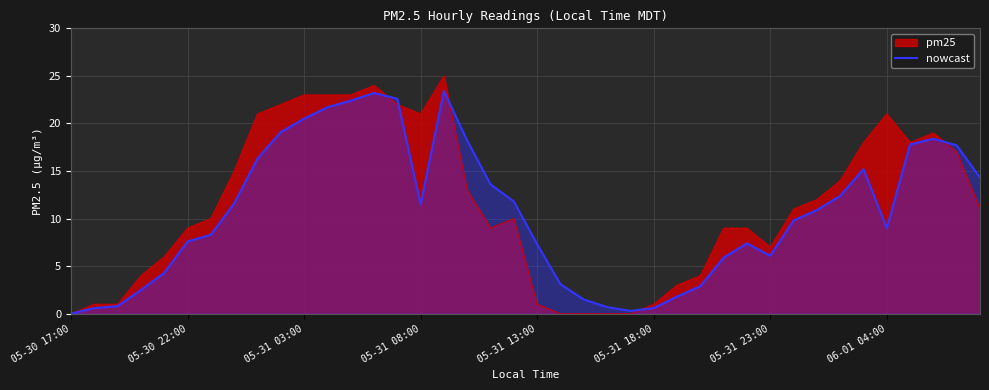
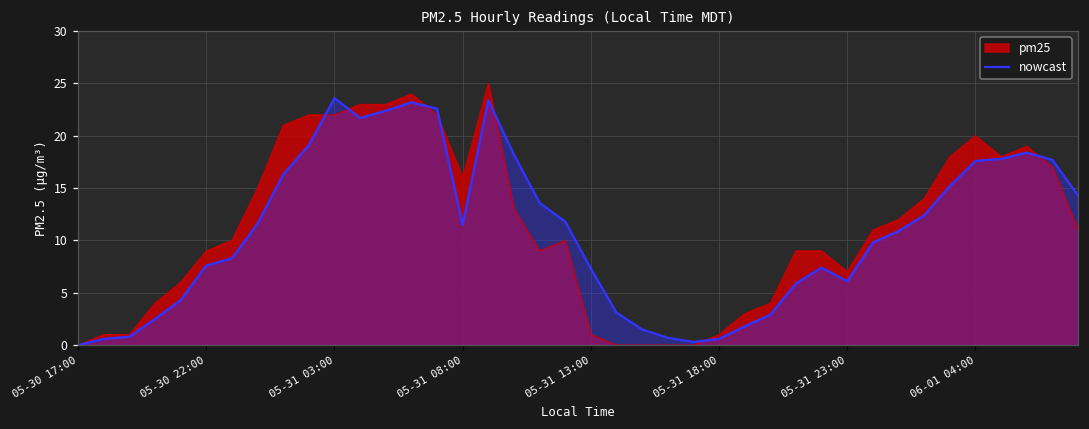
  {
    "pm25": {
      "05-30 22:00": 9,
-     "05-31 03:00": 23,
-     "05-31 08:00": 21,
+     "05-31 03:00": 22,
+     "05-31 08:00": 16,
      "05-31 13:00": 1,
      "05-31 18:00": 1,
      "05-31 23:00": 7,
-     "06-01 04:00": 21
+     "06-01 04:00": 20
    },
    "nowcast": {
      "05-30 22:00": 8,
-     "05-31 03:00": 21,
+     "05-31 03:00": 24,
      "05-31 08:00": 12,
      "05-31 13:00": 7,
      "05-31 18:00": 1,
      "05-31 23:00": 6,
-     "06-01 04:00": 9
+     "06-01 04:00": 18
    }
  }
